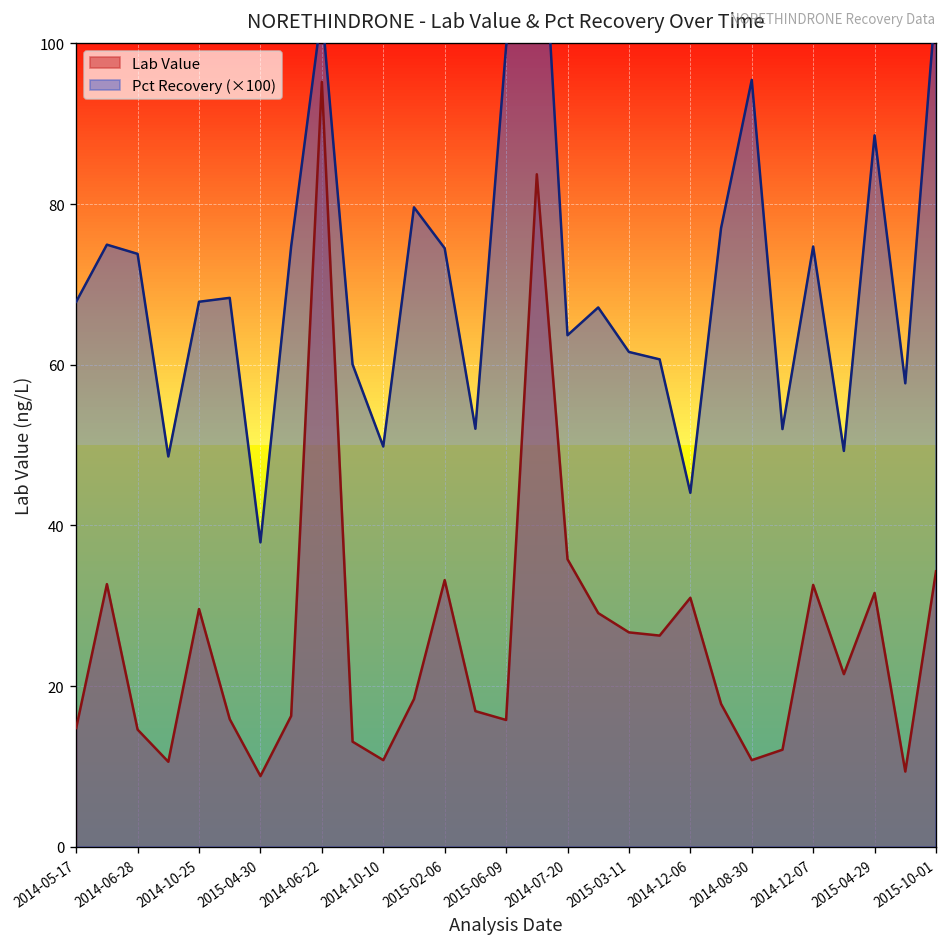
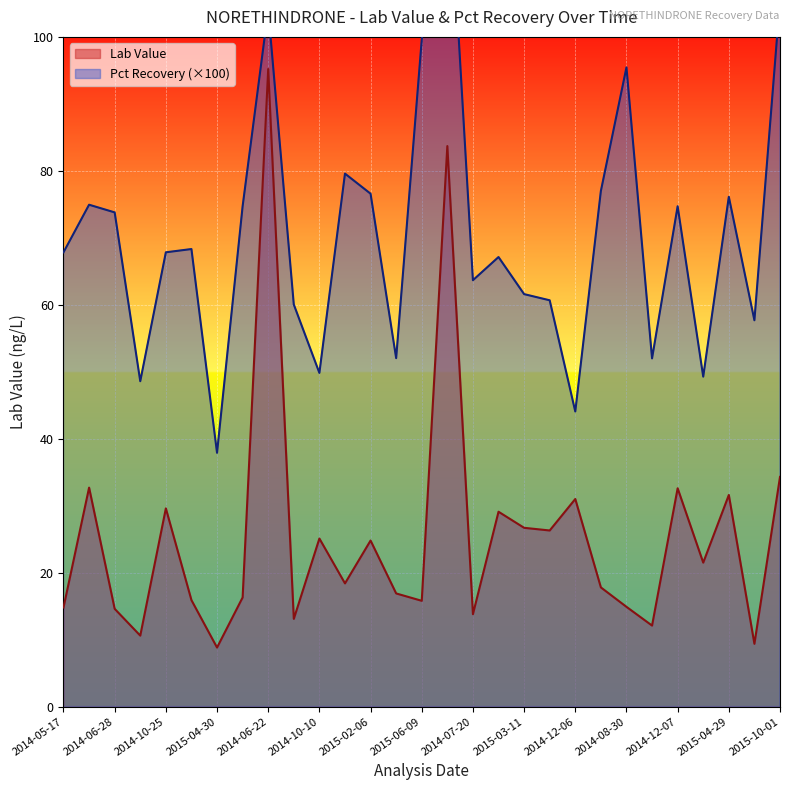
  {
    "Lab Value": {
      "2014-05-17": 15,
      "2014-06-28": 15,
      "2014-10-25": 30,
      "2015-04-30": 9,
      "2014-06-22": 95,
-     "2014-10-10": 11,
-     "2015-02-06": 33,
+     "2014-10-10": 25,
+     "2015-02-06": 25,
      "2015-06-09": 16,
-     "2014-07-20": 36,
+     "2014-07-20": 14,
      "2015-03-11": 27,
      "2014-12-06": 31,
-     "2014-08-30": 11,
+     "2014-08-30": 15,
      "2015-04-29": 32
    },
    "Pct Recovery (×100)": {
      "2014-05-17": 68,
      "2014-06-28": 74,
      "2014-10-25": 68,
      "2015-04-30": 38,
      "2014-10-10": 50,
-     "2015-02-06": 74,
+     "2015-02-06": 77,
      "2015-06-09": 100,
      "2014-07-20": 64,
      "2015-03-11": 62,
      "2014-12-06": 44,
      "2014-08-30": 95,
-     "2015-04-29": 89
+     "2015-04-29": 76
    }
  }
